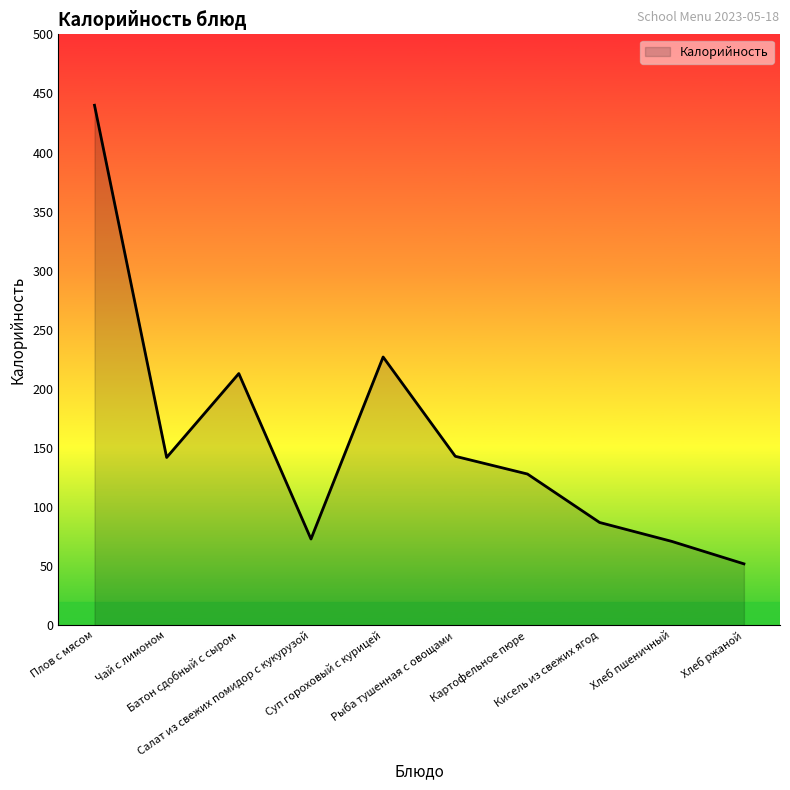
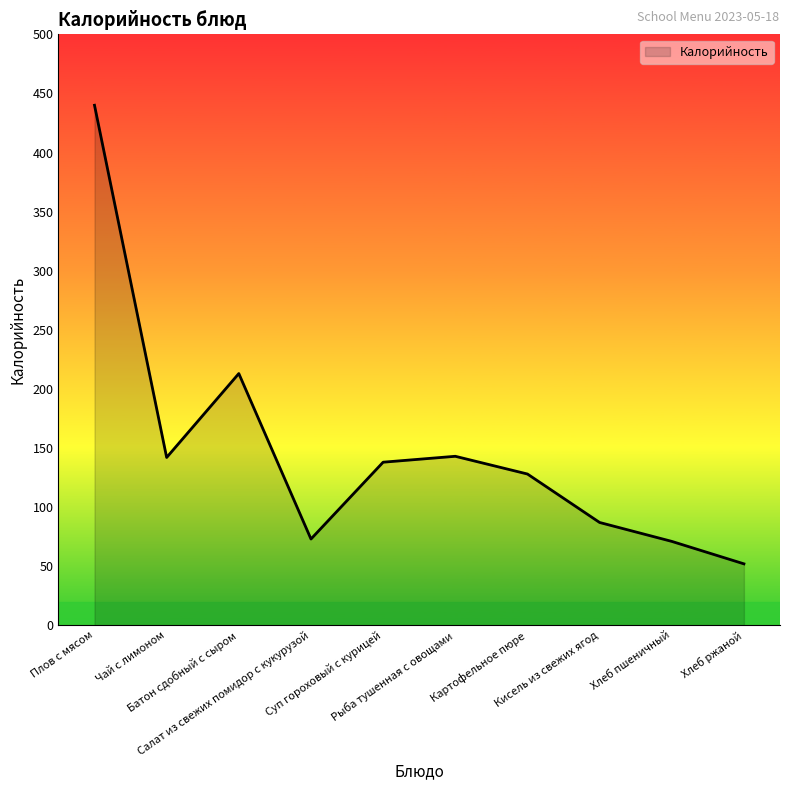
  {
    "Плов с мясом": 440,
    "Чай с лимоном": 142,
    "Батон сдобный с сыром": 213,
    "Салат из свежих помидор с кукурузой": 73,
-   "Суп гороховый с курицей": 227,
+   "Суп гороховый с курицей": 138,
    "Рыба тушенная с овощами": 143,
    "Картофельное пюре": 128,
    "Кисель из свежих ягод": 87,
    "Хлеб пшеничный": 71,
    "Хлеб ржаной": 52
  }
